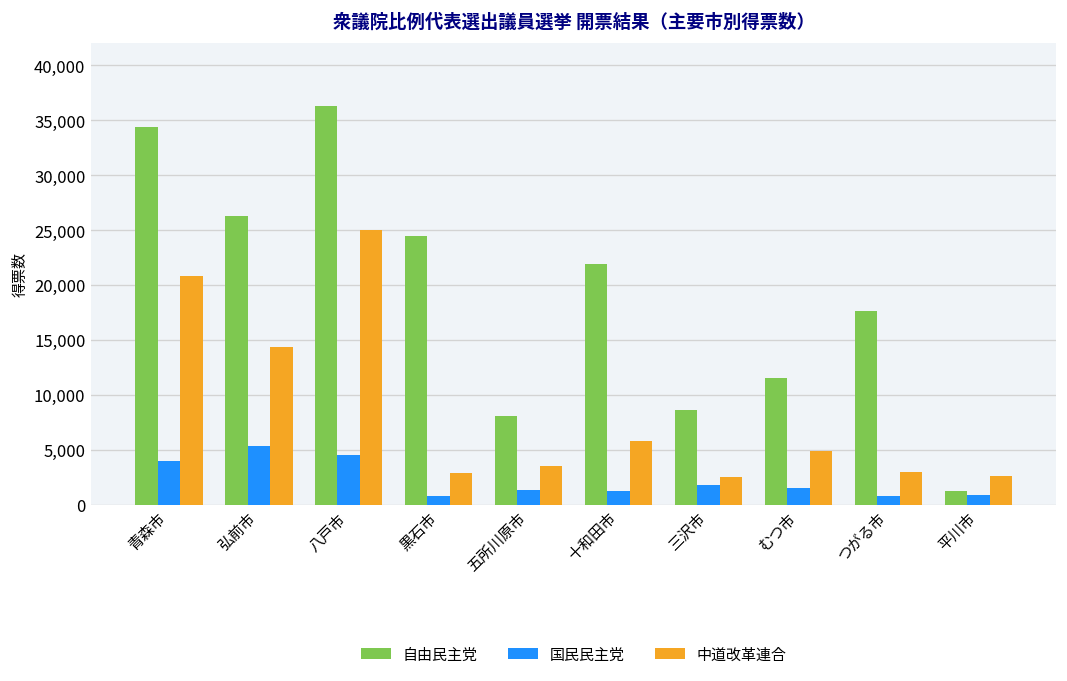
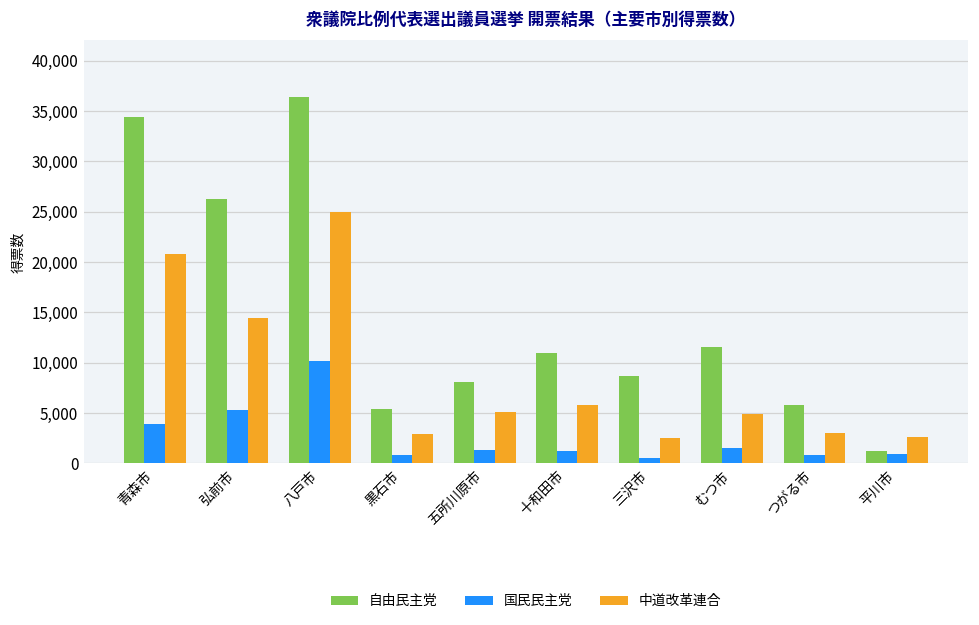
  {
    "自由民主党": {
      "青森市": "34,000",
      "弘前市": "26,000",
      "八戸市": "36,000",
-     "黒石市": "25,000",
+     "黒石市": "5,000",
      "五所川原市": "8,000",
-     "十和田市": "22,000",
+     "十和田市": "11,000",
      "三沢市": "9,000",
      "むつ市": "12,000",
-     "つがる市": "18,000",
+     "つがる市": "6,000",
      "平川市": "1,000"
    },
    "国民民主党": {
      "青森市": "4,000",
      "弘前市": "5,000",
-     "八戸市": "4,000",
+     "八戸市": "10,000",
      "黒石市": "1,000",
      "五所川原市": "1,000",
      "十和田市": "1,000",
-     "三沢市": "2,000",
+     "三沢市": "1,000",
      "むつ市": "2,000",
      "つがる市": "1,000",
      "平川市": "1,000"
    },
    "中道改革連合": {
      "青森市": "21,000",
      "弘前市": "14,000",
      "八戸市": "25,000",
      "黒石市": "3,000",
-     "五所川原市": "4,000",
+     "五所川原市": "5,000",
      "十和田市": "6,000",
      "三沢市": "3,000",
      "むつ市": "5,000",
      "つがる市": "3,000",
      "平川市": "3,000"
    }
  }
